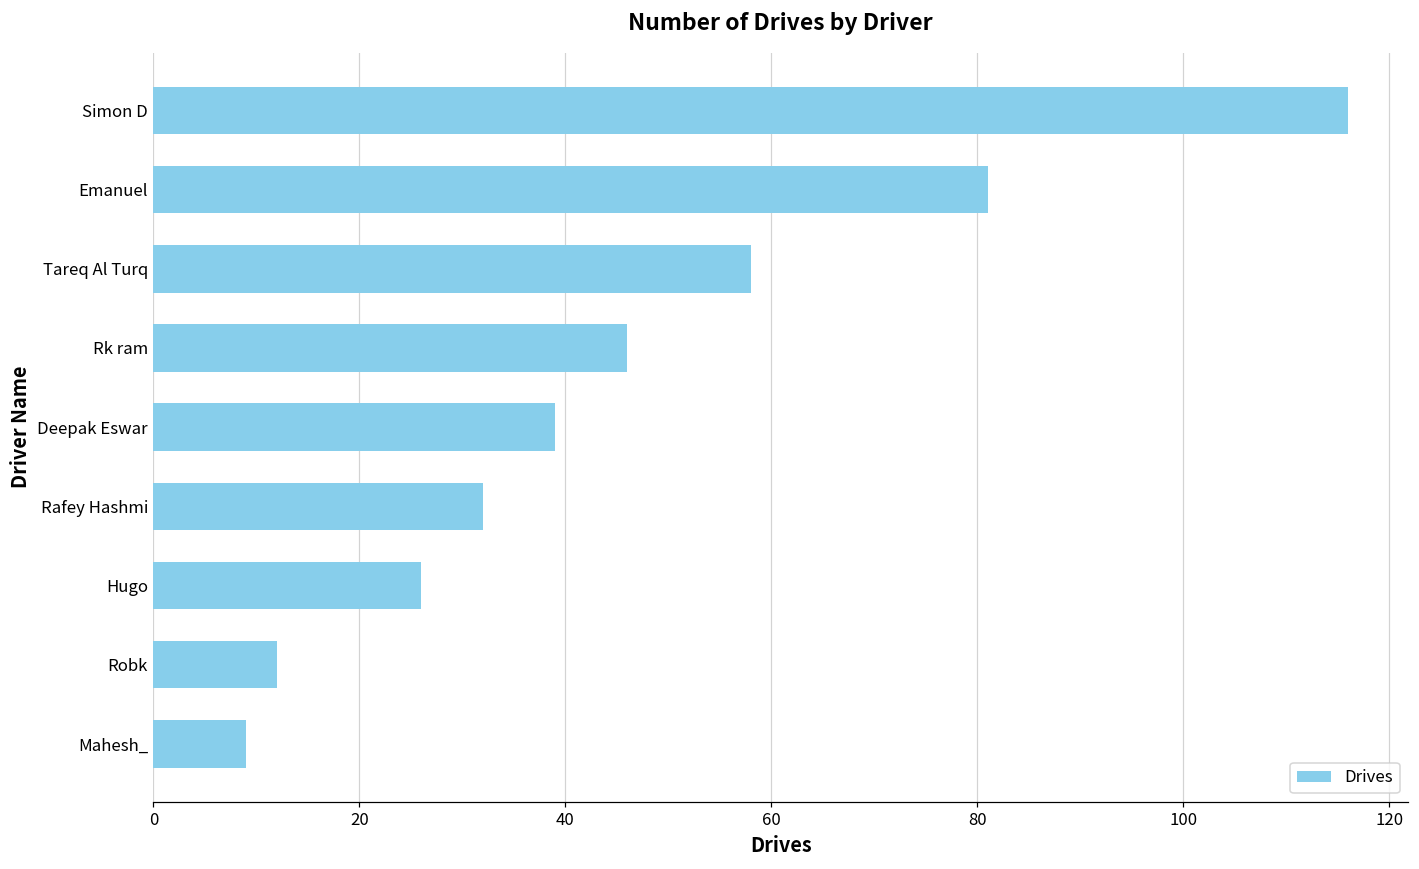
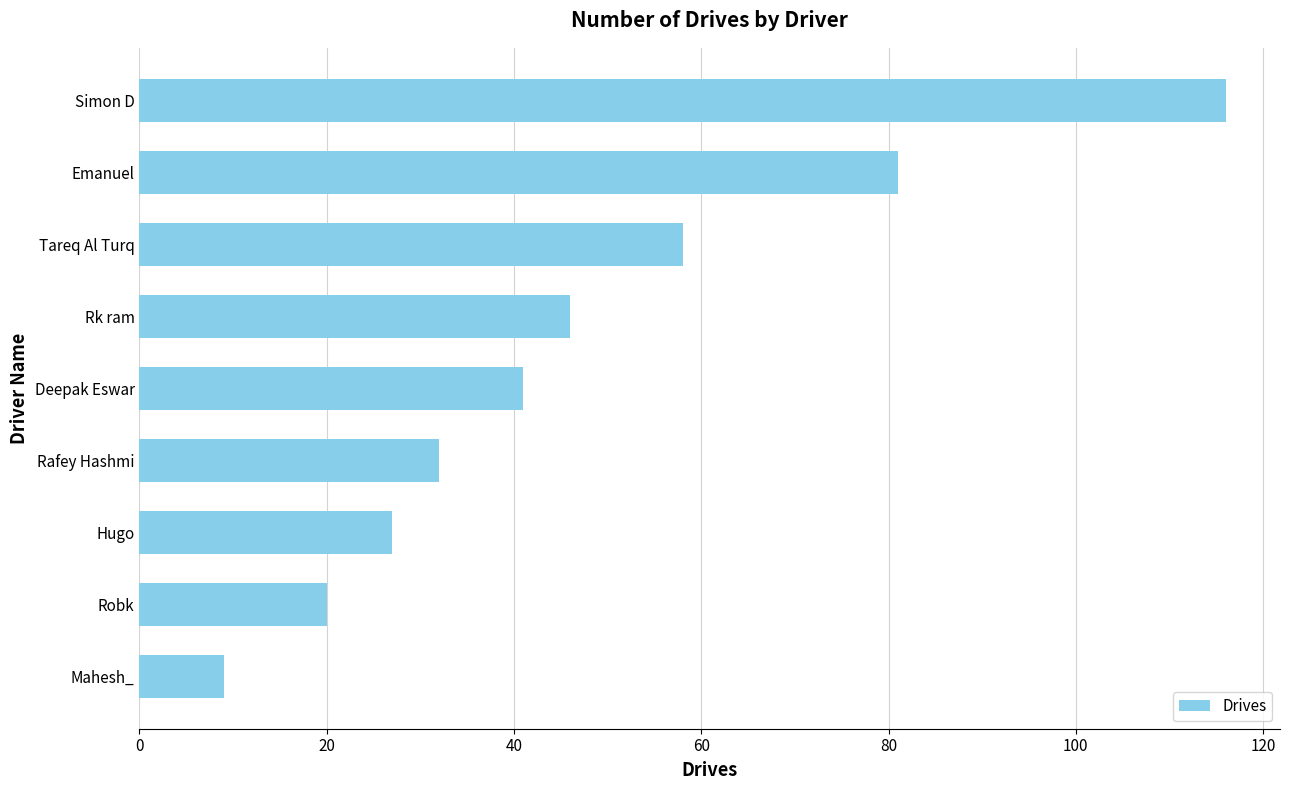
  {
    "Simon D": 116,
    "Emanuel": 81,
    "Tareq Al Turq": 58,
    "Rk ram": 46,
-   "Deepak Eswar": 39,
+   "Deepak Eswar": 41,
    "Rafey Hashmi": 32,
-   "Hugo": 26,
-   "Robk": 12,
+   "Hugo": 27,
+   "Robk": 20,
    "Mahesh_": 9
  }
